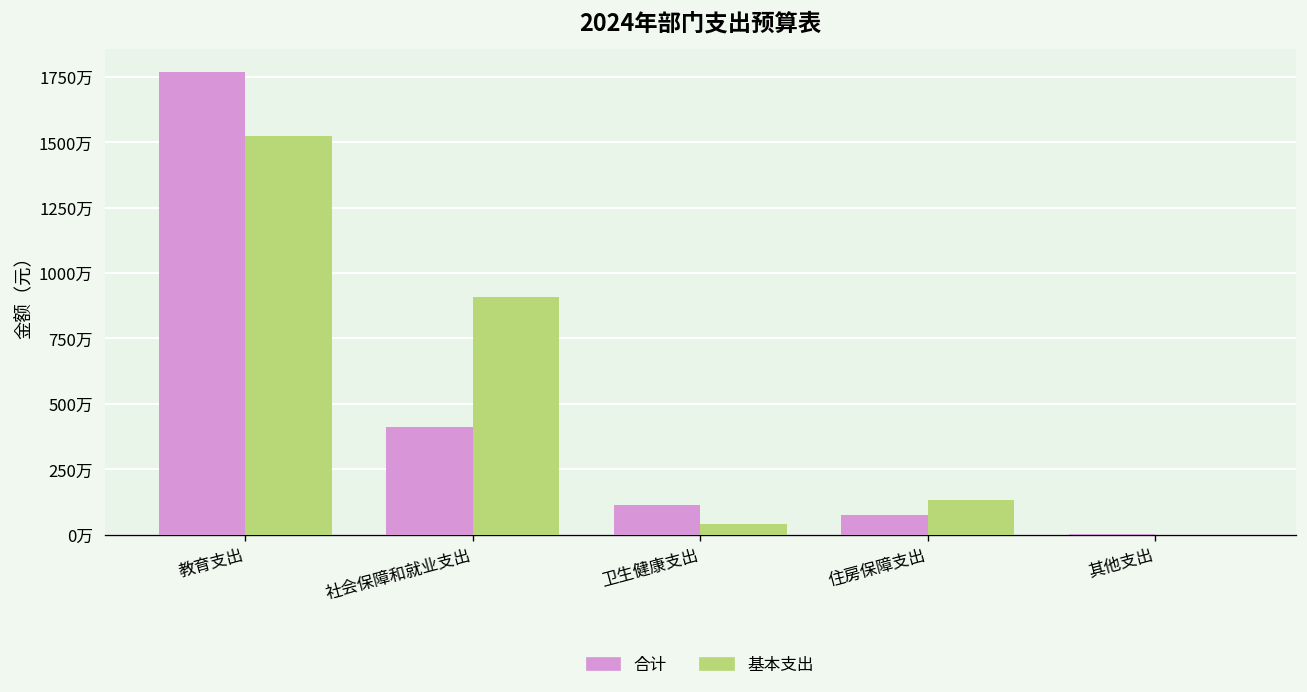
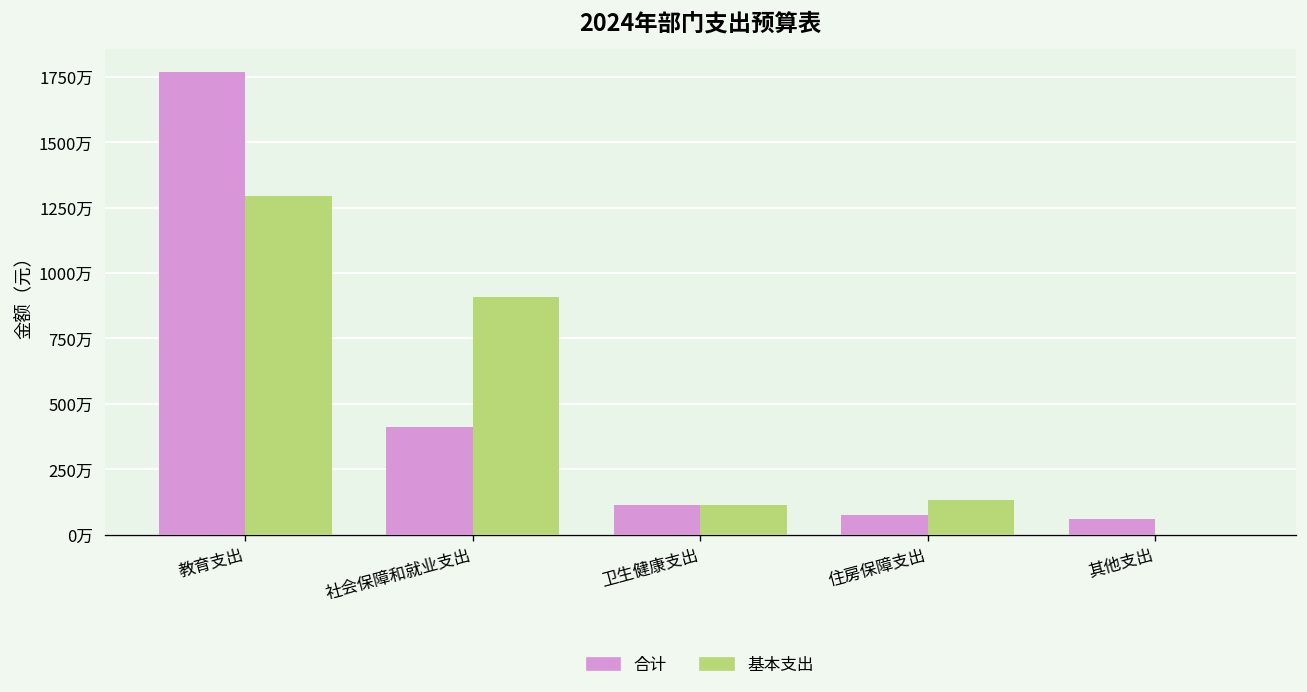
  {
    "合计": {
      "教育支出": "1770万",
      "社会保障和就业支出": "410万",
      "卫生健康支出": "110万",
      "住房保障支出": "70万",
-     "其他支出": "0万"
+     "其他支出": "60万"
    },
    "基本支出": {
-     "教育支出": "1520万",
+     "教育支出": "1290万",
      "社会保障和就业支出": "910万",
-     "卫生健康支出": "40万",
+     "卫生健康支出": "110万",
      "住房保障支出": "130万",
      "其他支出": "0万"
    }
  }
